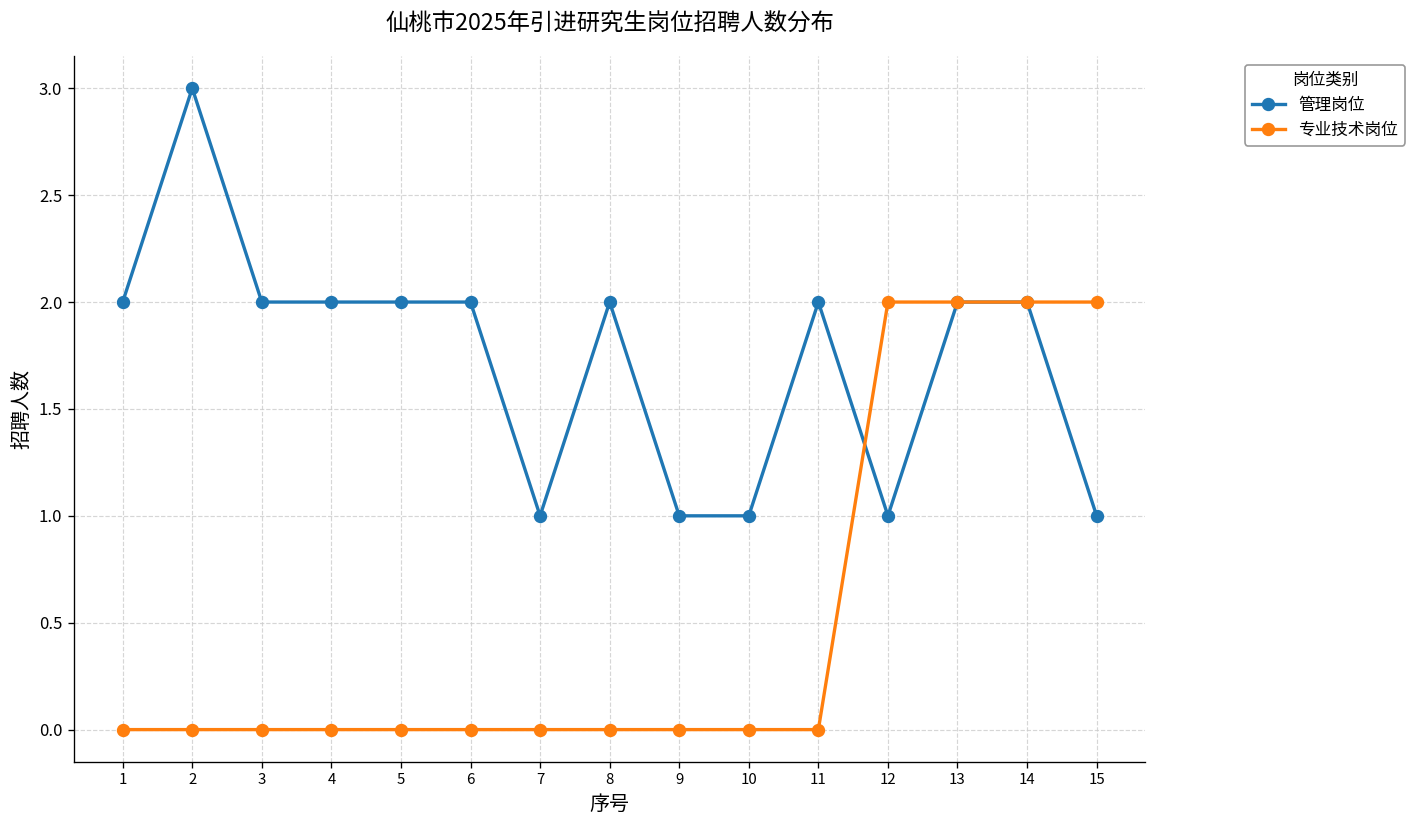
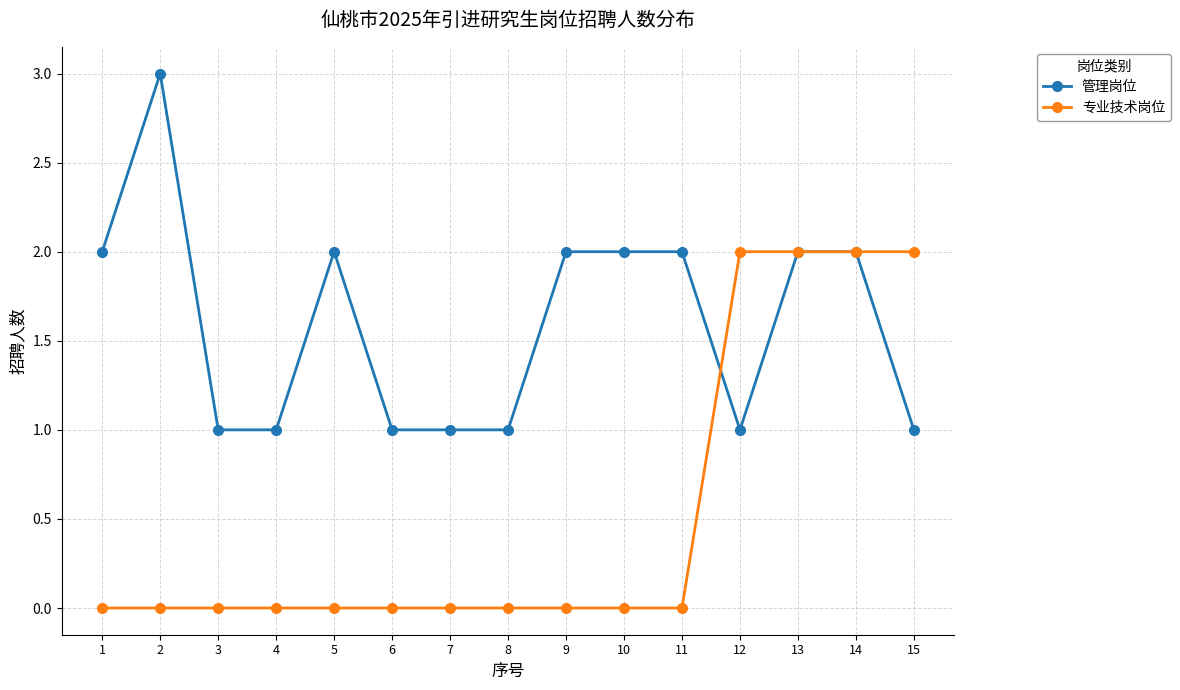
  {
    "管理岗位": {
      "1": 2,
      "2": 3,
-     "3": 2,
-     "4": 2,
+     "3": 1,
+     "4": 1,
      "5": 2,
-     "6": 2,
+     "6": 1,
      "7": 1,
-     "8": 2,
-     "9": 1,
-     "10": 1,
+     "8": 1,
+     "9": 2,
+     "10": 2,
      "11": 2,
      "12": 1,
      "15": 1
    },
    "专业技术岗位": {
      "1": 0,
      "2": 0,
      "3": 0,
      "4": 0,
      "5": 0,
      "6": 0,
      "7": 0,
      "8": 0,
      "9": 0,
      "10": 0,
      "11": 0,
      "12": 2,
      "15": 2
    }
  }
